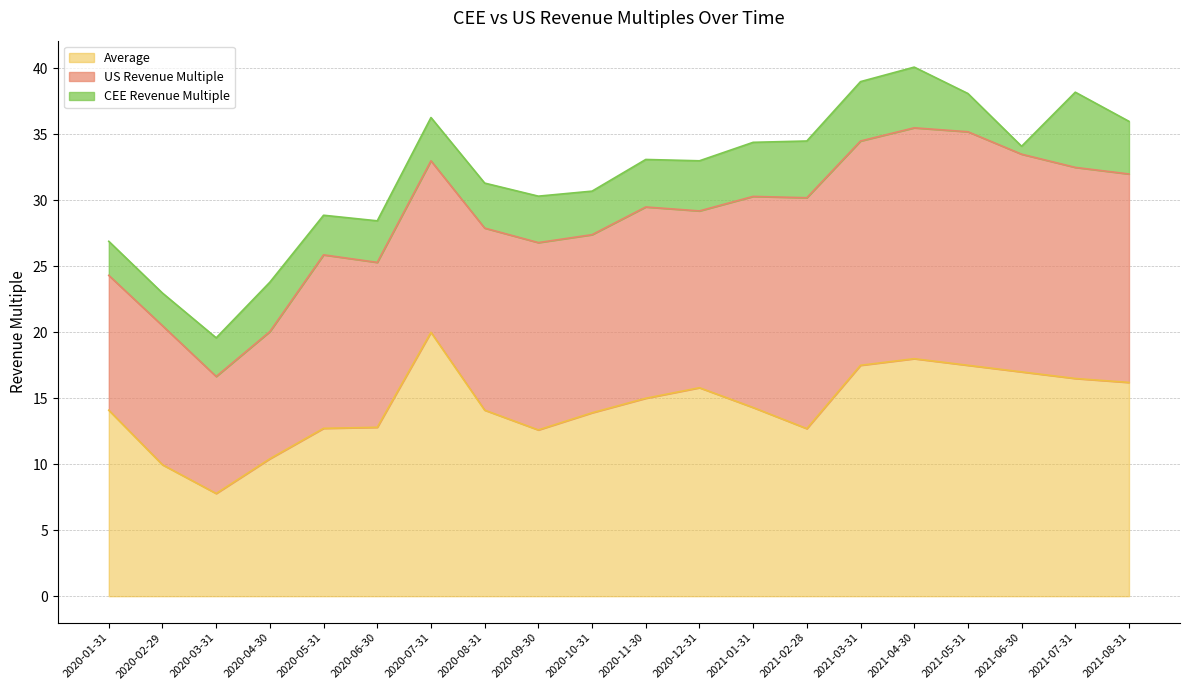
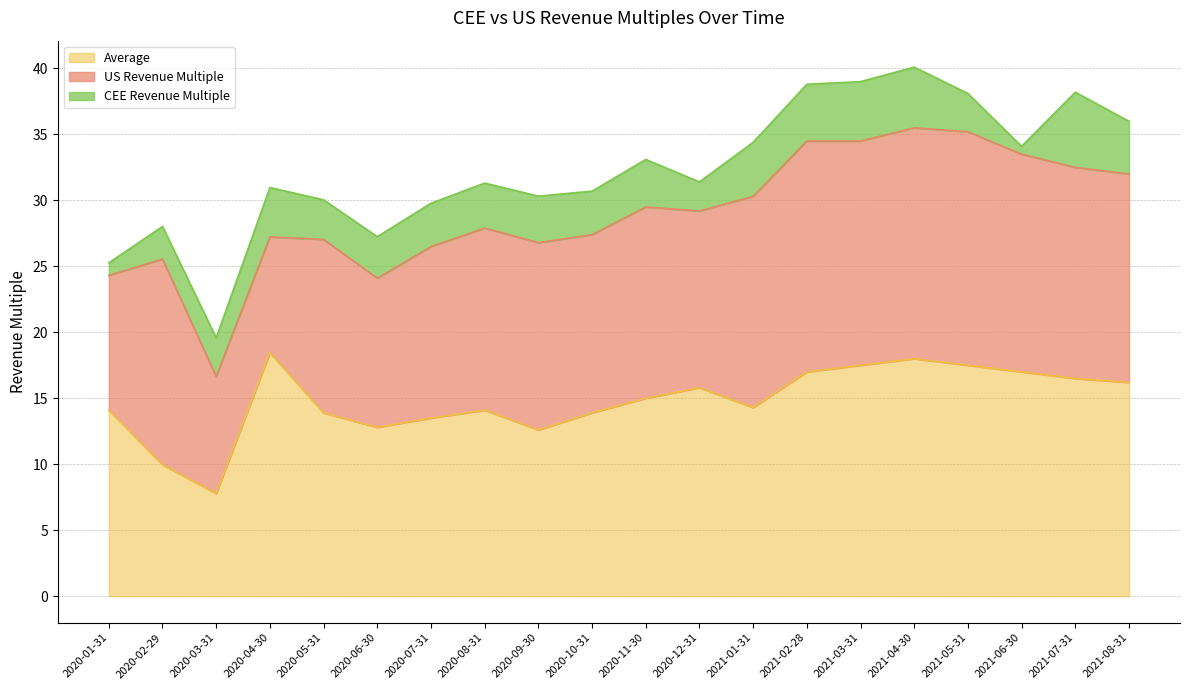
  {
    "Average": {
      "2020-01-31": 14.1,
      "2020-02-29": 10.0,
      "2020-03-31": 7.8,
-     "2020-04-30": 10.4,
-     "2020-05-31": 12.7,
+     "2020-04-30": 18.5,
+     "2020-05-31": 13.9,
      "2020-06-30": 12.8,
-     "2020-07-31": 20.0,
+     "2020-07-31": 13.5,
      "2020-08-31": 14.1,
      "2020-09-30": 12.6,
      "2020-10-31": 13.9,
      "2020-11-30": 15.0,
      "2020-12-31": 15.8,
      "2021-01-31": 14.3,
-     "2021-02-28": 12.7,
+     "2021-02-28": 17.0,
      "2021-03-31": 17.5,
      "2021-04-30": 18.0,
      "2021-05-31": 17.5,
      "2021-06-30": 17.0,
      "2021-07-31": 16.5,
      "2021-08-31": 16.2
    },
    "US Revenue Multiple": {
      "2020-01-31": 10.2,
-     "2020-02-29": 10.5,
+     "2020-02-29": 15.6,
      "2020-03-31": 8.9,
-     "2020-04-30": 9.6,
+     "2020-04-30": 8.8,
      "2020-05-31": 13.2,
-     "2020-06-30": 12.5,
+     "2020-06-30": 11.3,
      "2020-07-31": 13.0,
      "2020-08-31": 13.8,
      "2020-09-30": 14.2,
      "2020-10-31": 13.5,
      "2020-11-30": 14.5,
      "2020-12-31": 13.4,
      "2021-01-31": 16.0,
      "2021-02-28": 17.5,
      "2021-03-31": 17.0,
      "2021-04-30": 17.5,
      "2021-05-31": 17.7,
      "2021-06-30": 16.5,
      "2021-07-31": 16.0,
      "2021-08-31": 15.8
    },
    "CEE Revenue Multiple": {
-     "2020-01-31": 2.6,
+     "2020-01-31": 1.0,
      "2020-02-29": 2.5,
      "2020-03-31": 2.9,
      "2020-04-30": 3.7,
      "2020-05-31": 3.0,
      "2020-06-30": 3.1,
      "2020-07-31": 3.3,
      "2020-08-31": 3.4,
      "2020-09-30": 3.5,
      "2020-10-31": 3.3,
      "2020-11-30": 3.6,
-     "2020-12-31": 3.8,
+     "2020-12-31": 2.2,
      "2021-01-31": 4.1,
      "2021-02-28": 4.3,
      "2021-03-31": 4.5,
      "2021-04-30": 4.6,
      "2021-05-31": 2.9,
      "2021-06-30": 0.6,
      "2021-07-31": 5.7,
      "2021-08-31": 4.0
    }
  }
